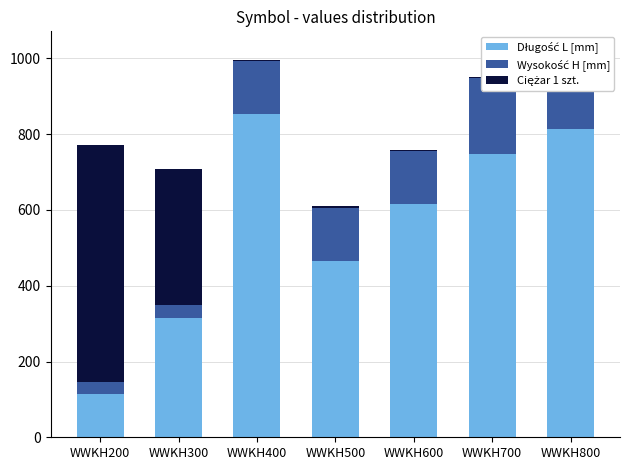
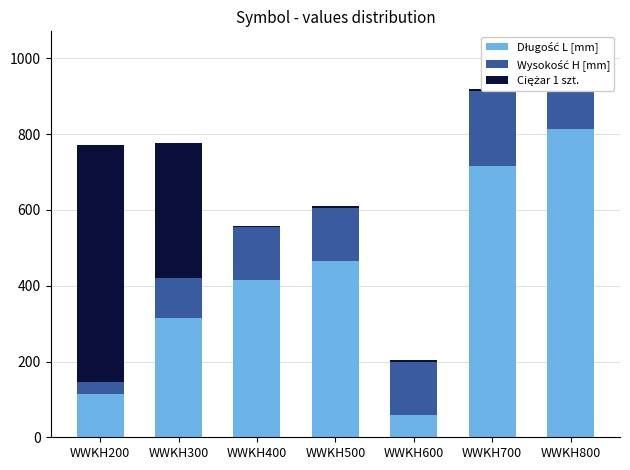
  {
    "Długość L [mm]": {
      "WWKH200": 120,
      "WWKH300": 320,
-     "WWKH400": 850,
+     "WWKH400": 420,
      "WWKH500": 470,
-     "WWKH600": 620,
-     "WWKH700": 750,
+     "WWKH600": 60,
+     "WWKH700": 720,
      "WWKH800": 820
    },
    "Wysokość H [mm]": {
      "WWKH200": 30,
-     "WWKH300": 30,
+     "WWKH300": 110,
      "WWKH400": 140,
      "WWKH500": 140,
      "WWKH600": 140
    },
    "Ciężar 1 szt.": {
      "WWKH200": 630,
      "WWKH300": 360
    }
  }
